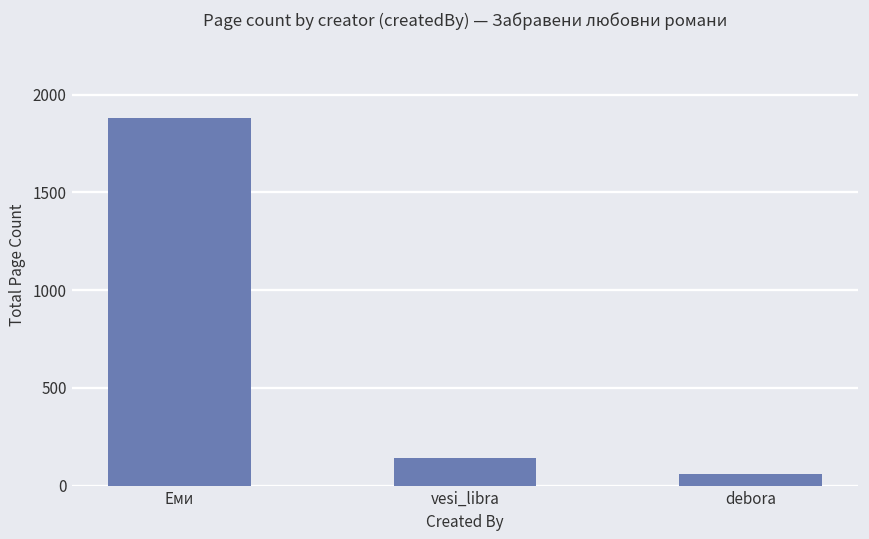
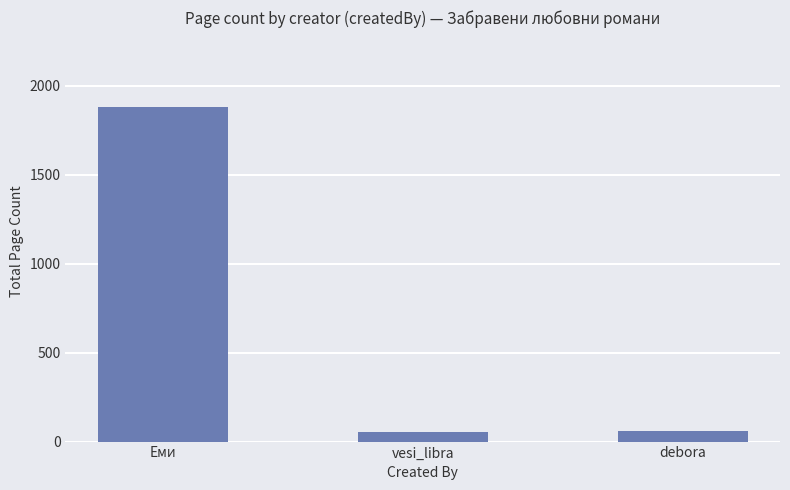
  {
    "Еми": 1880,
-   "vesi_libra": 140,
+   "vesi_libra": 50,
    "debora": 60
  }
